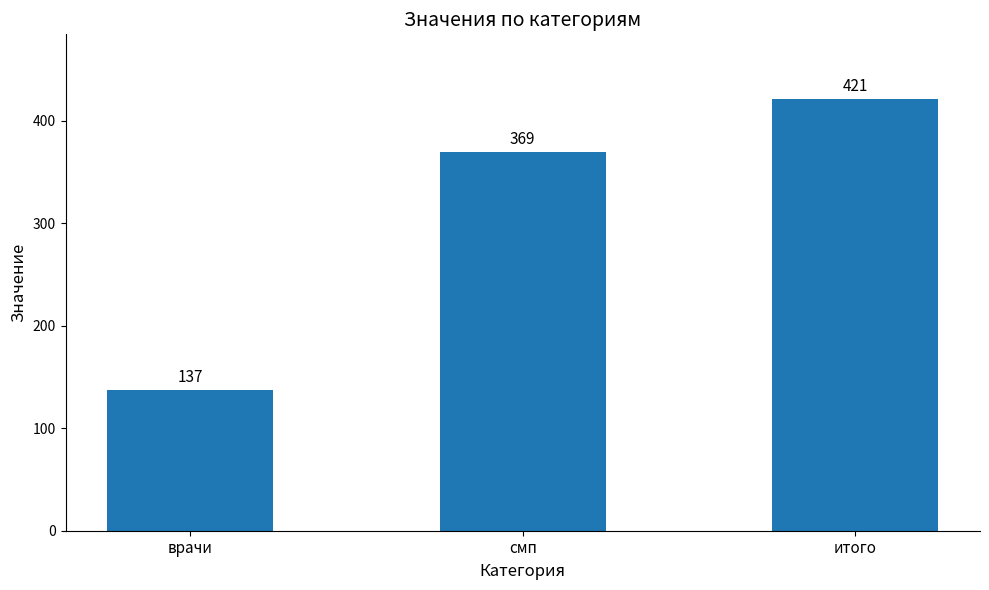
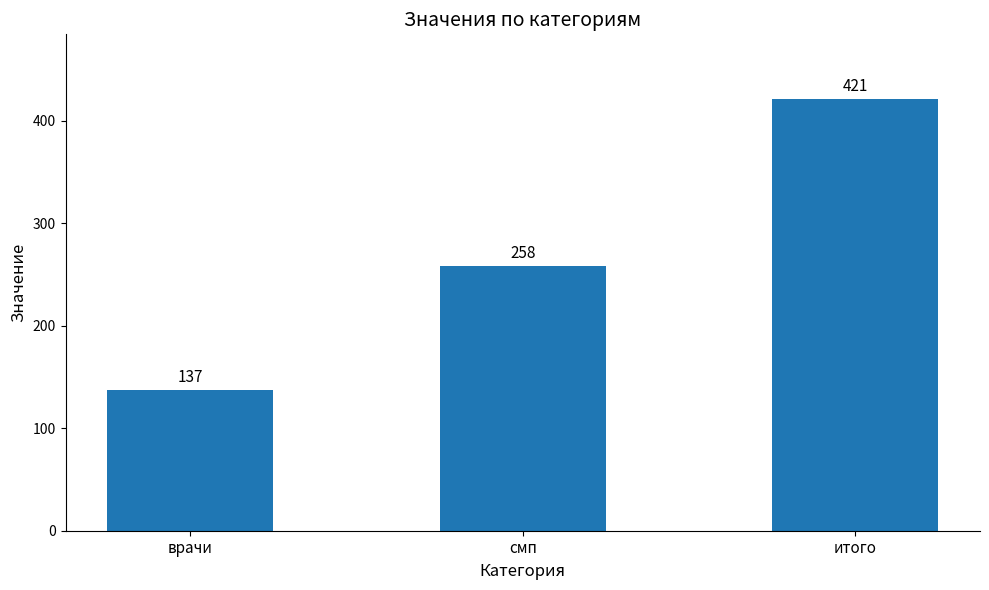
  {
    "врачи": 137,
-   "смп": 369,
+   "смп": 258,
    "итого": 421
  }
